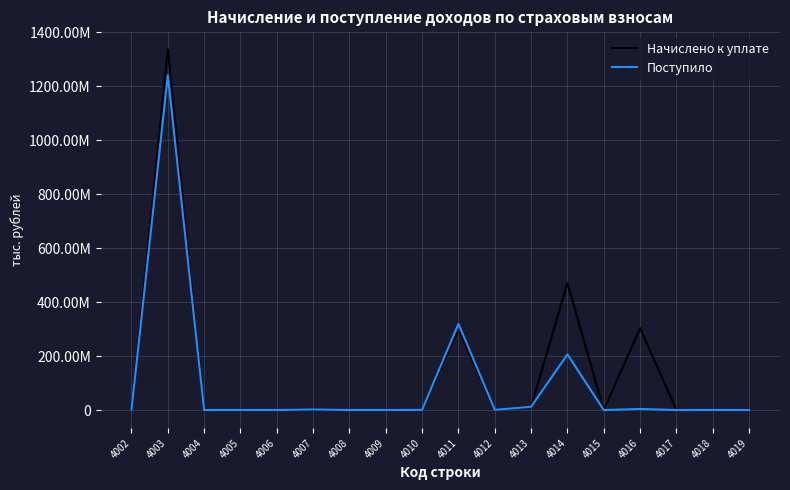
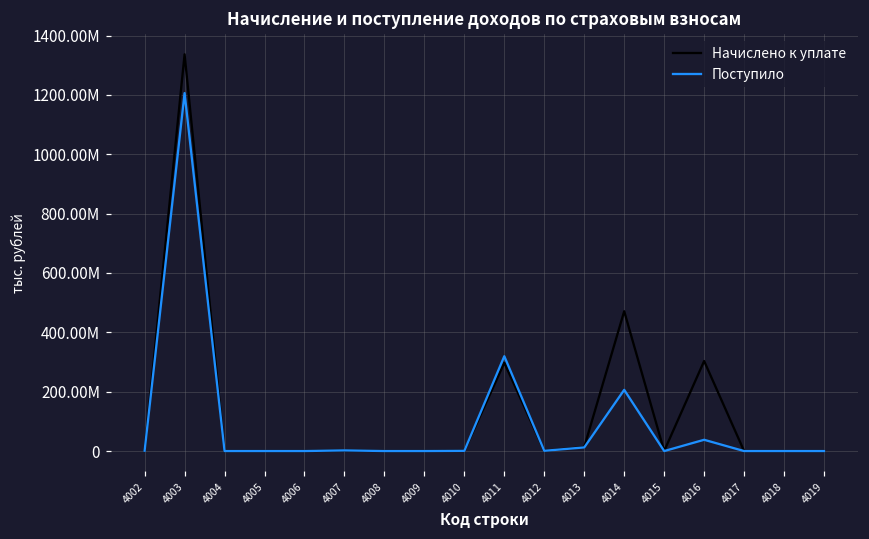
  {
    "Начислено к уплате": {
      "4003": 1340000000,
      "4011": 300000000,
      "4014": 470000000,
      "4016": 300000000
    },
    "Поступило": {
-     "4003": 1240000000,
+     "4003": 1210000000,
      "4011": 320000000,
      "4014": 210000000,
-     "4016": 0
+     "4016": 40000000
    }
  }
